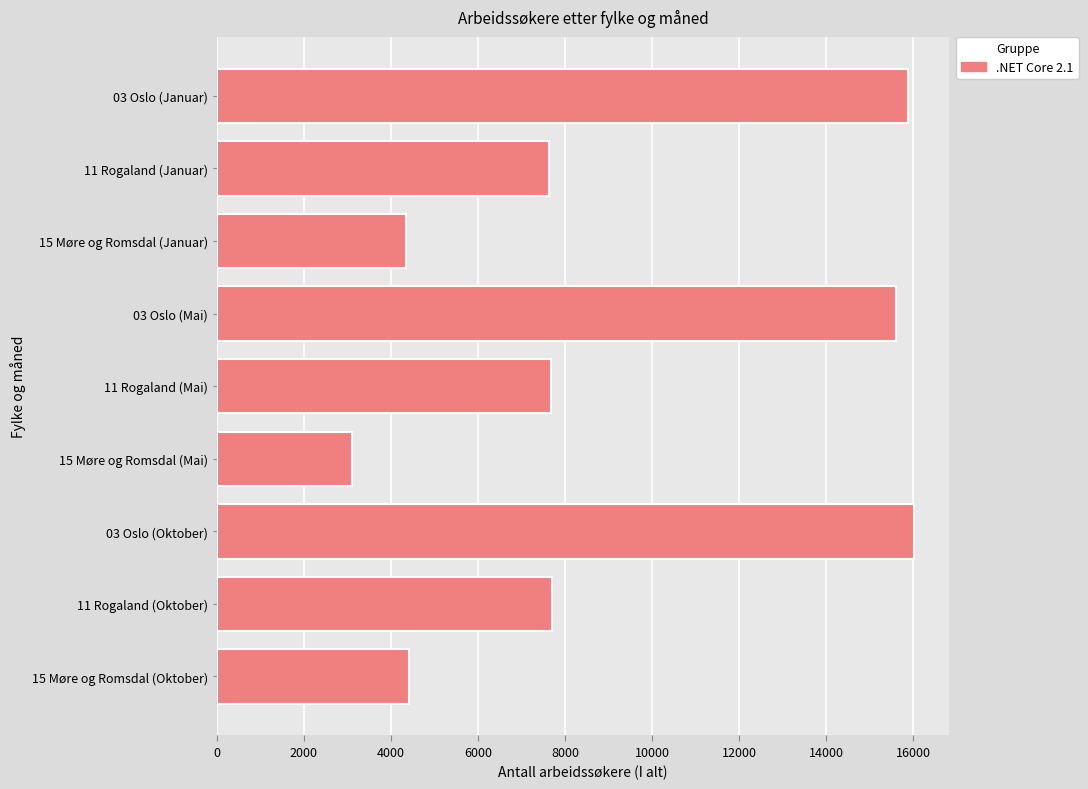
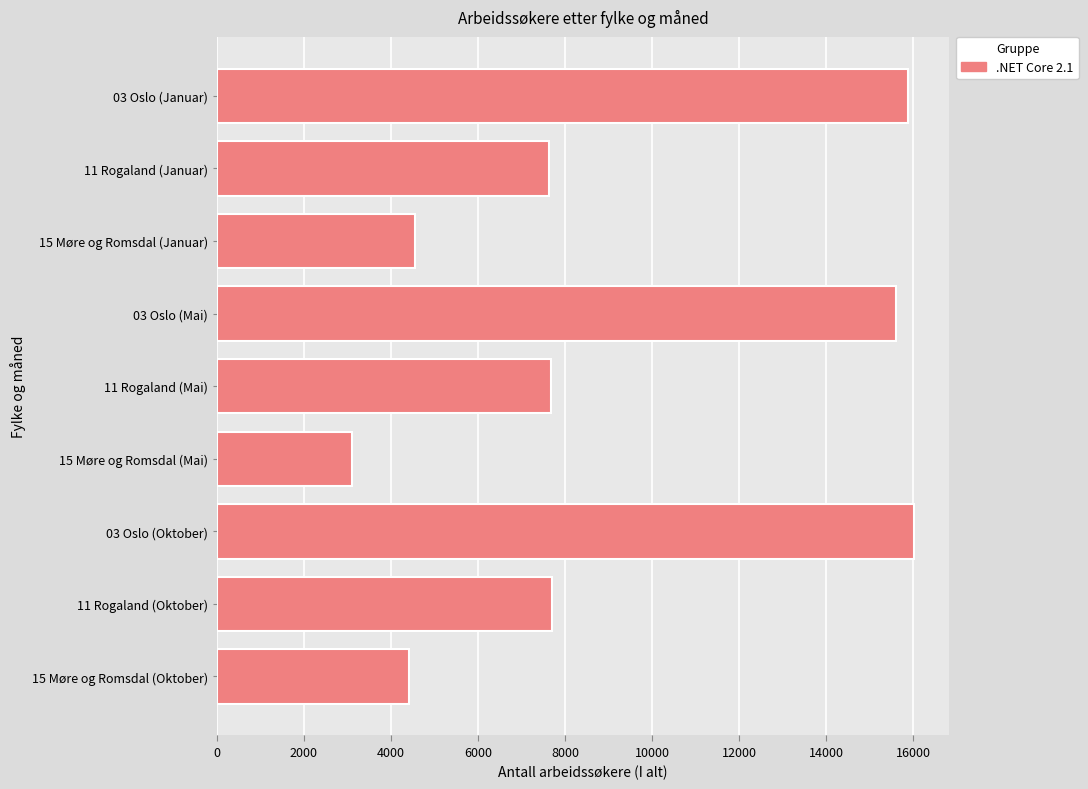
  {
    "03 Oslo (Januar)": 15900,
    "11 Rogaland (Januar)": 7600,
-   "15 Møre og Romsdal (Januar)": 4400,
+   "15 Møre og Romsdal (Januar)": 4600,
    "03 Oslo (Mai)": 15600,
    "11 Rogaland (Mai)": 7700,
    "15 Møre og Romsdal (Mai)": 3100,
    "03 Oslo (Oktober)": 16000,
    "11 Rogaland (Oktober)": 7700,
    "15 Møre og Romsdal (Oktober)": 4400
  }
